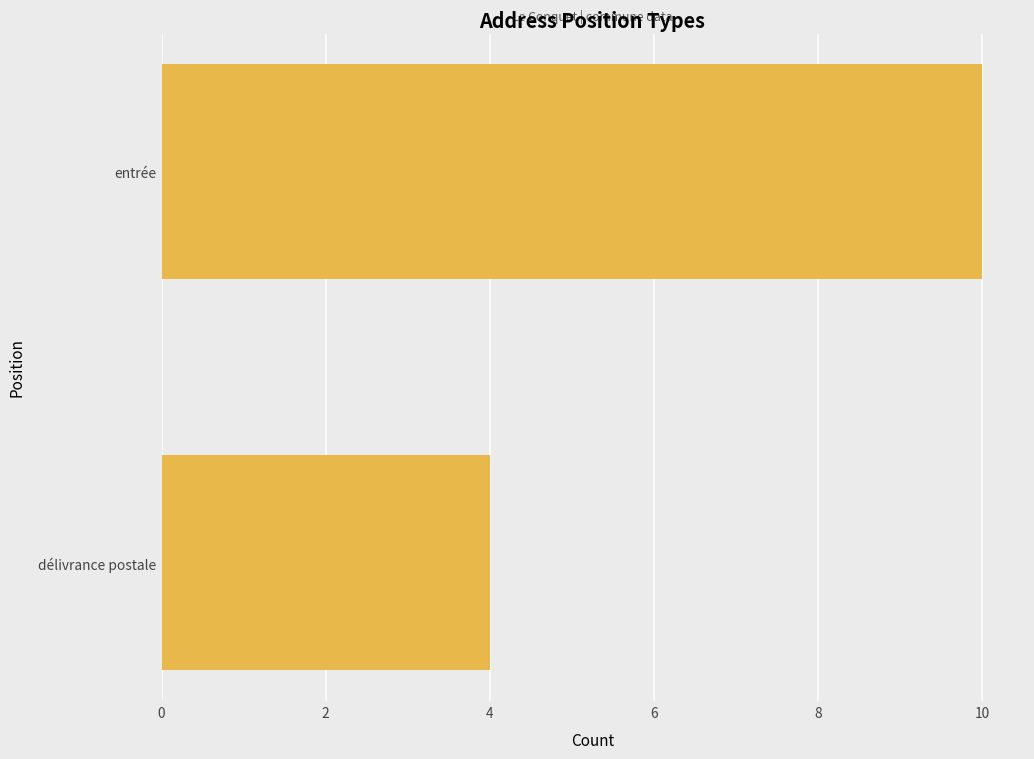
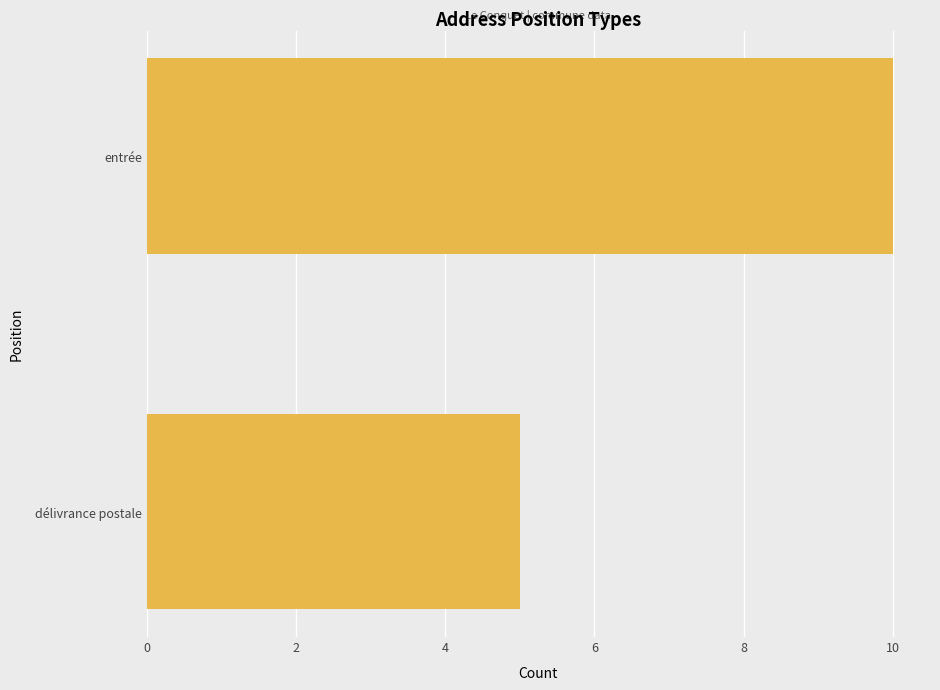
  {
    "entrée": 10,
-   "délivrance postale": 4
+   "délivrance postale": 5
  }
